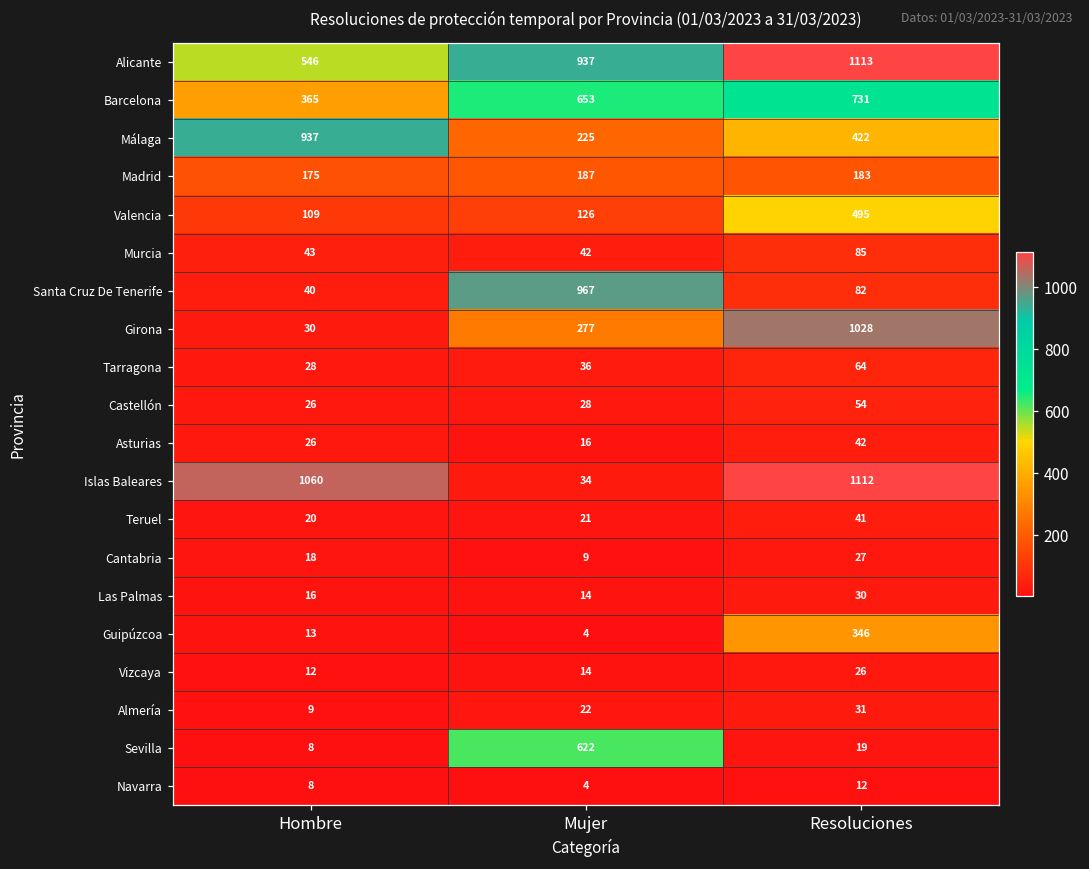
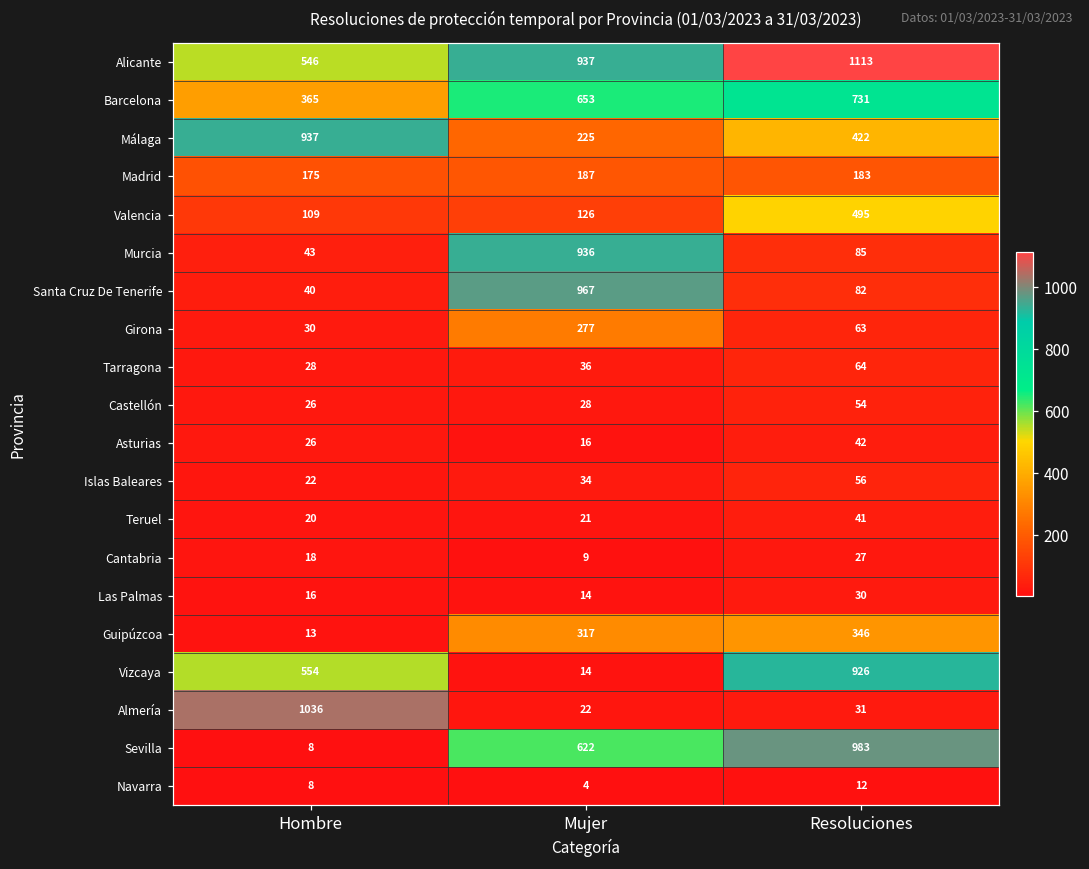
  {
    "Alicante": {
      "Hombre": 546,
      "Mujer": 937,
      "Resoluciones": 1113
    },
    "Barcelona": {
      "Hombre": 365,
      "Mujer": 653,
      "Resoluciones": 731
    },
    "Málaga": {
      "Hombre": 937,
      "Mujer": 225,
      "Resoluciones": 422
    },
    "Madrid": {
      "Hombre": 175,
      "Mujer": 187,
      "Resoluciones": 183
    },
    "Valencia": {
      "Hombre": 109,
      "Mujer": 126,
      "Resoluciones": 495
    },
    "Murcia": {
      "Hombre": 43,
-     "Mujer": 42,
+     "Mujer": 936,
      "Resoluciones": 85
    },
    "Santa Cruz De Tenerife": {
      "Hombre": 40,
      "Mujer": 967,
      "Resoluciones": 82
    },
    "Girona": {
      "Hombre": 30,
      "Mujer": 277,
-     "Resoluciones": 1028
+     "Resoluciones": 63
    },
    "Tarragona": {
      "Hombre": 28,
      "Mujer": 36,
      "Resoluciones": 64
    },
    "Castellón": {
      "Hombre": 26,
      "Mujer": 28,
      "Resoluciones": 54
    },
    "Asturias": {
      "Hombre": 26,
      "Mujer": 16,
      "Resoluciones": 42
    },
    "Islas Baleares": {
-     "Hombre": 1060,
+     "Hombre": 22,
      "Mujer": 34,
-     "Resoluciones": 1112
+     "Resoluciones": 56
    },
    "Teruel": {
      "Hombre": 20,
      "Mujer": 21,
      "Resoluciones": 41
    },
    "Cantabria": {
      "Hombre": 18,
      "Mujer": 9,
      "Resoluciones": 27
    },
    "Las Palmas": {
      "Hombre": 16,
      "Mujer": 14,
      "Resoluciones": 30
    },
    "Guipúzcoa": {
      "Hombre": 13,
-     "Mujer": 4,
+     "Mujer": 317,
      "Resoluciones": 346
    },
    "Vizcaya": {
-     "Hombre": 12,
+     "Hombre": 554,
      "Mujer": 14,
-     "Resoluciones": 26
+     "Resoluciones": 926
    },
    "Almería": {
-     "Hombre": 9,
+     "Hombre": 1036,
      "Mujer": 22,
      "Resoluciones": 31
    },
    "Sevilla": {
      "Hombre": 8,
      "Mujer": 622,
-     "Resoluciones": 19
+     "Resoluciones": 983
    },
    "Navarra": {
      "Hombre": 8,
      "Mujer": 4,
      "Resoluciones": 12
    }
  }
